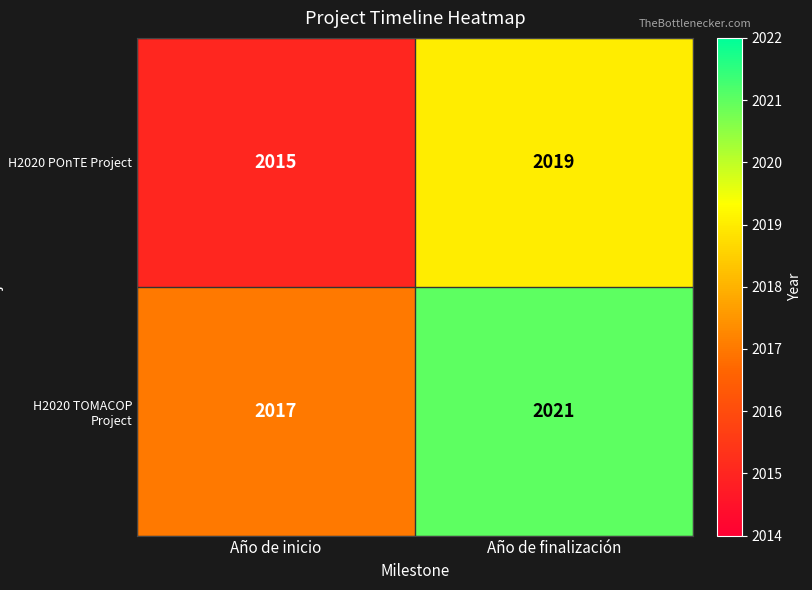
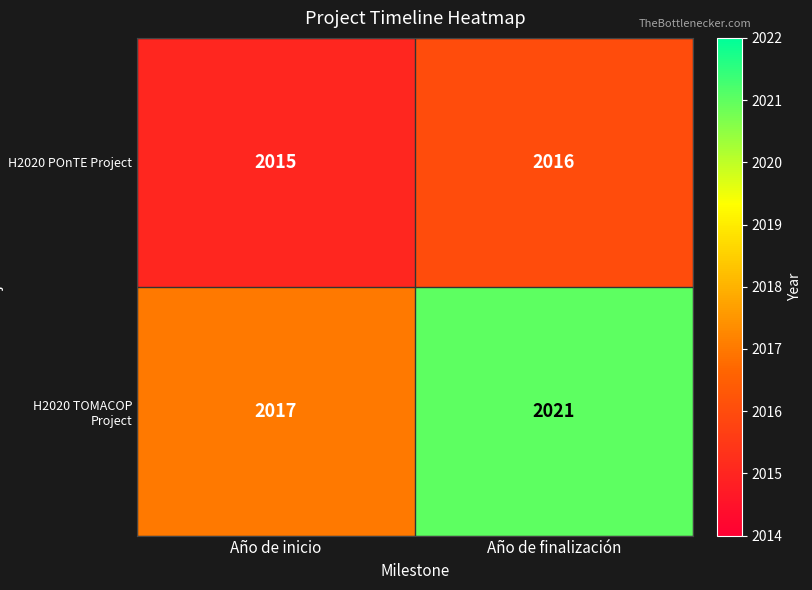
  {
    "H2020 POnTE Project": {
      "Año de inicio": 2015,
-     "Año de finalización": 2019
+     "Año de finalización": 2016
    },
    "H2020 TOMACOP Project": {
      "Año de inicio": 2017,
      "Año de finalización": 2021
    }
  }
